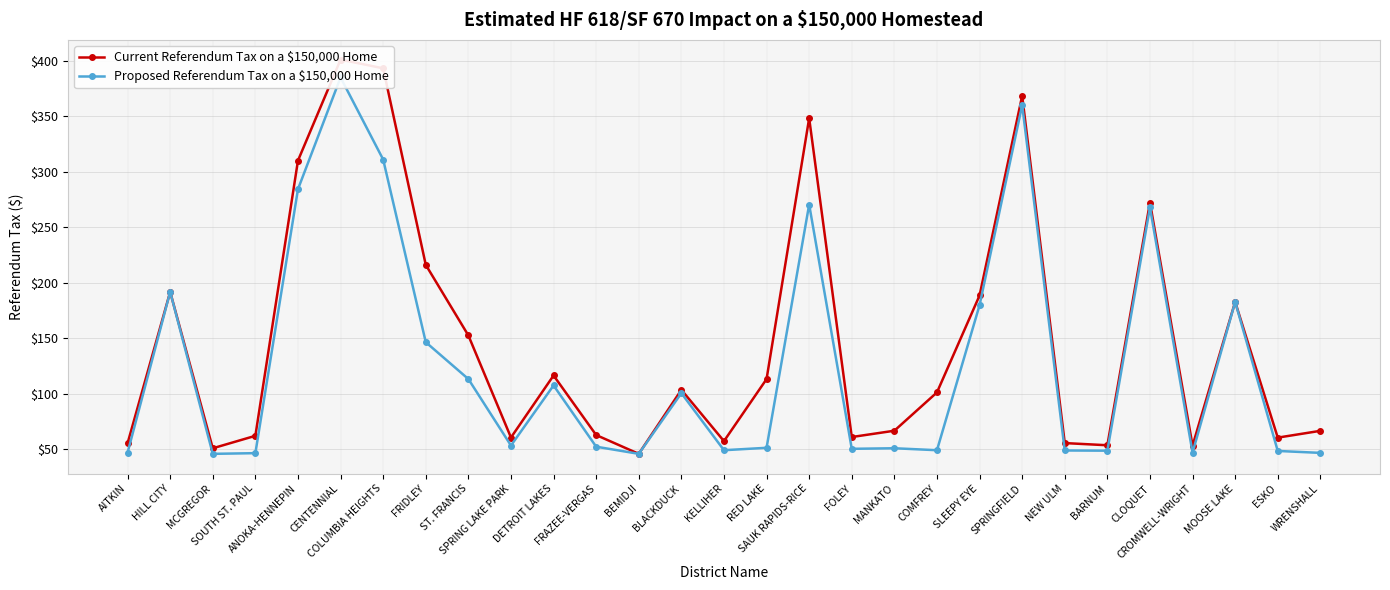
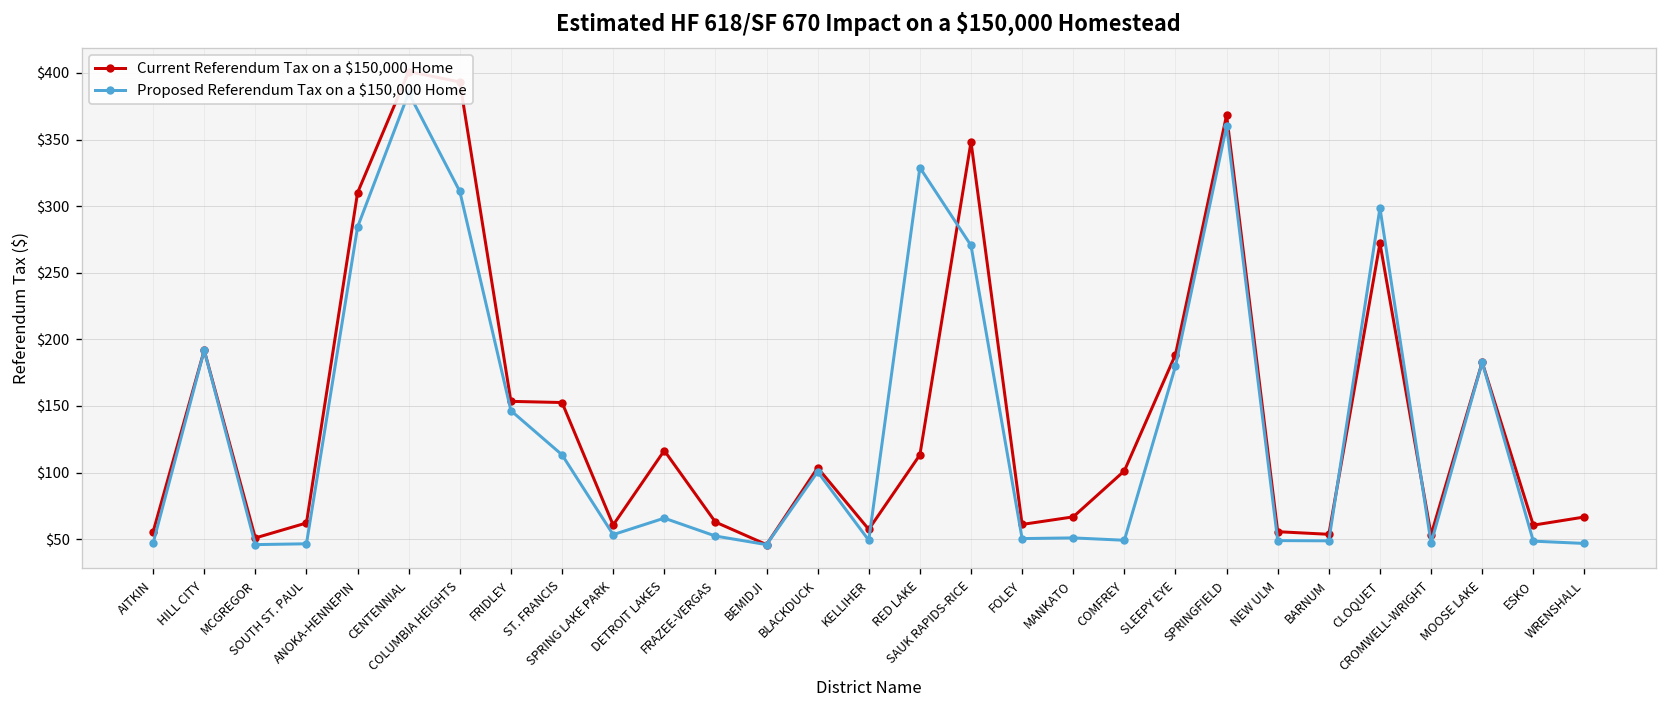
  {
    "Current Referendum Tax on a $150,000 Home": {
      "AITKIN": "$55",
      "MCGREGOR": "$51",
      "SOUTH ST. PAUL": "$62",
      "ANOKA-HENNEPIN": "$310",
-     "FRIDLEY": "$216",
+     "FRIDLEY": "$153",
      "ST. FRANCIS": "$153",
      "SPRING LAKE PARK": "$61",
      "DETROIT LAKES": "$117",
      "FRAZEE-VERGAS": "$63",
      "BLACKDUCK": "$104",
      "KELLIHER": "$57",
      "RED LAKE": "$113",
      "SAUK RAPIDS-RICE": "$348",
      "FOLEY": "$61",
      "MANKATO": "$67",
      "COMFREY": "$101",
      "SLEEPY EYE": "$189",
      "SPRINGFIELD": "$368",
      "NEW ULM": "$56",
      "BARNUM": "$54",
      "CLOQUET": "$272",
      "CROMWELL-WRIGHT": "$53",
      "ESKO": "$61",
      "WRENSHALL": "$67"
    },
    "Proposed Referendum Tax on a $150,000 Home": {
      "AITKIN": "$47",
      "MCGREGOR": "$46",
      "SOUTH ST. PAUL": "$47",
      "ANOKA-HENNEPIN": "$284",
      "COLUMBIA HEIGHTS": "$311",
      "FRIDLEY": "$147",
      "ST. FRANCIS": "$113",
      "SPRING LAKE PARK": "$53",
-     "DETROIT LAKES": "$108",
+     "DETROIT LAKES": "$66",
      "FRAZEE-VERGAS": "$52",
      "BLACKDUCK": "$101",
      "KELLIHER": "$49",
-     "RED LAKE": "$51",
+     "RED LAKE": "$329",
      "SAUK RAPIDS-RICE": "$270",
      "FOLEY": "$50",
      "MANKATO": "$51",
      "COMFREY": "$49",
      "SLEEPY EYE": "$180",
      "SPRINGFIELD": "$360",
      "NEW ULM": "$49",
      "BARNUM": "$49",
-     "CLOQUET": "$268",
+     "CLOQUET": "$299",
      "CROMWELL-WRIGHT": "$47",
      "ESKO": "$49",
      "WRENSHALL": "$47"
    }
  }
